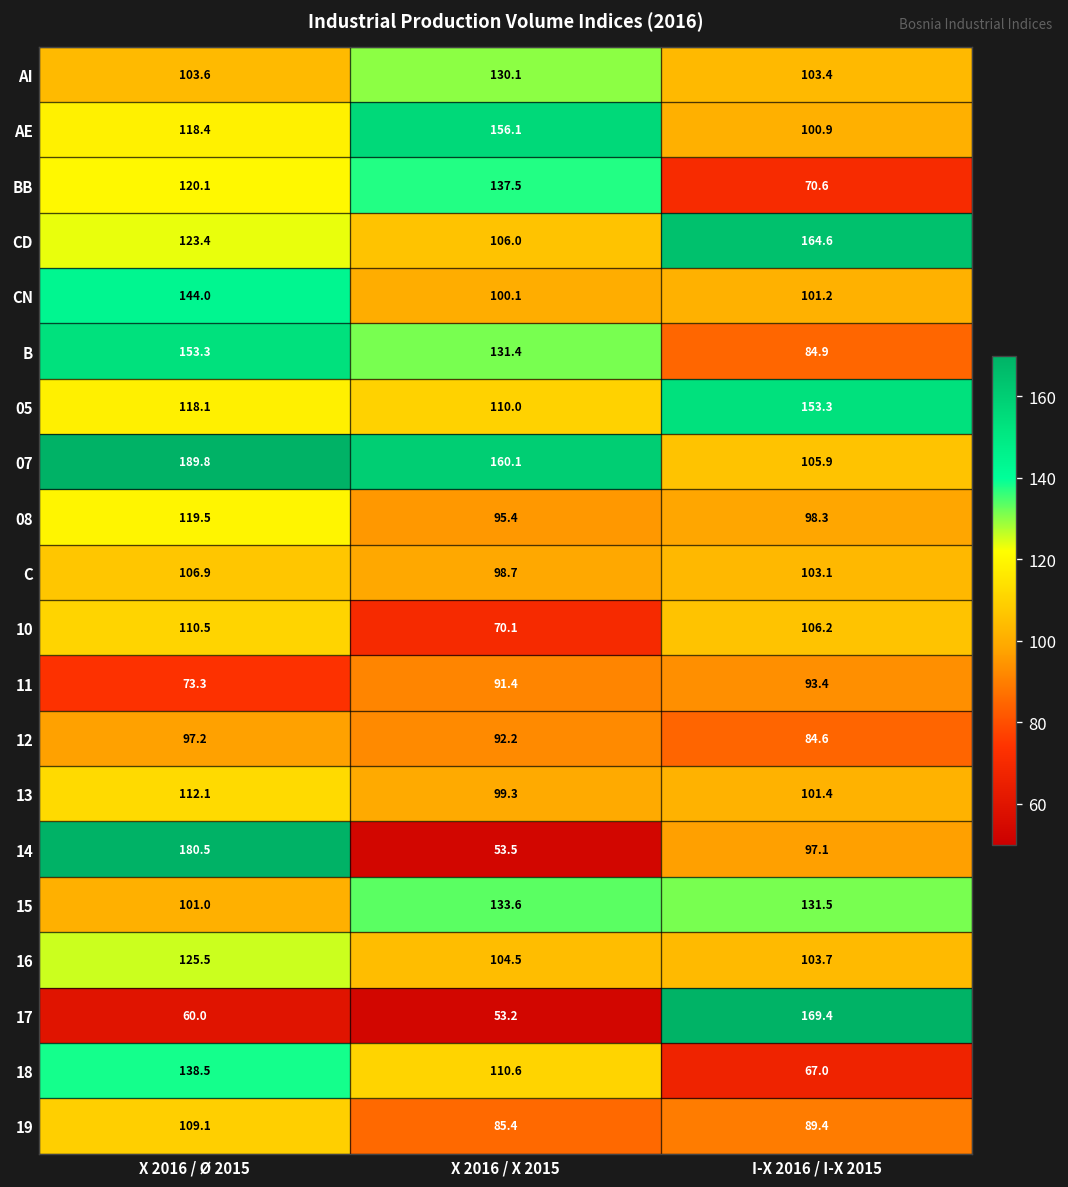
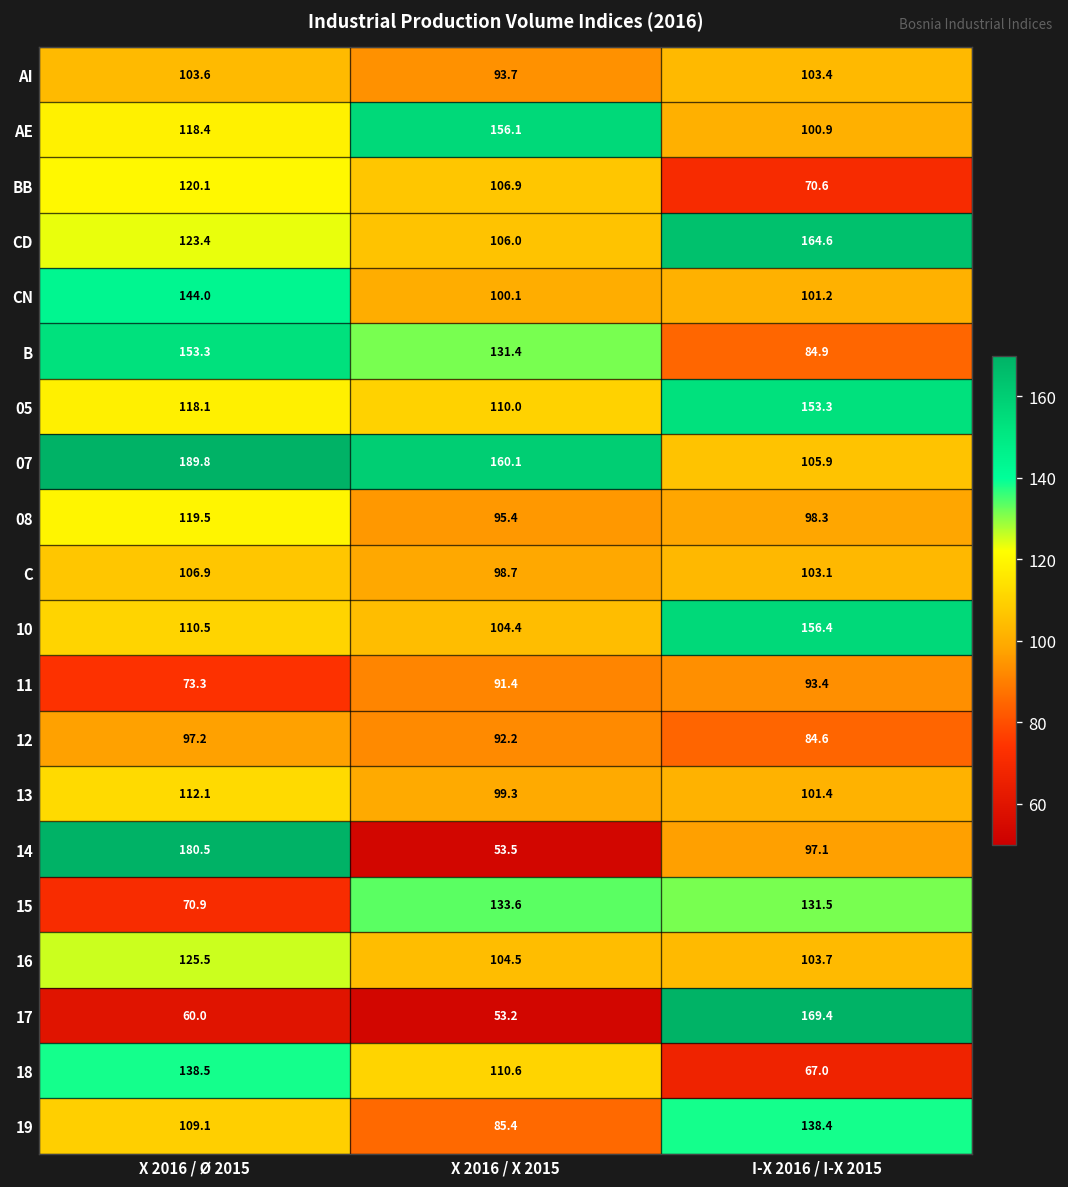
  {
    "AI": {
      "X 2016 / Ø 2015": 103.6,
-     "X 2016 / X 2015": 130.1,
+     "X 2016 / X 2015": 93.7,
      "I-X 2016 / I-X 2015": 103.4
    },
    "AE": {
      "X 2016 / Ø 2015": 118.4,
      "X 2016 / X 2015": 156.1,
      "I-X 2016 / I-X 2015": 100.9
    },
    "BB": {
      "X 2016 / Ø 2015": 120.1,
-     "X 2016 / X 2015": 137.5,
+     "X 2016 / X 2015": 106.9,
      "I-X 2016 / I-X 2015": 70.6
    },
    "CD": {
      "X 2016 / Ø 2015": 123.4,
      "X 2016 / X 2015": 106.0,
      "I-X 2016 / I-X 2015": 164.6
    },
    "CN": {
      "X 2016 / Ø 2015": 144.0,
      "X 2016 / X 2015": 100.1,
      "I-X 2016 / I-X 2015": 101.2
    },
    "B": {
      "X 2016 / Ø 2015": 153.3,
      "X 2016 / X 2015": 131.4,
      "I-X 2016 / I-X 2015": 84.9
    },
    "05": {
      "X 2016 / Ø 2015": 118.1,
      "X 2016 / X 2015": 110.0,
      "I-X 2016 / I-X 2015": 153.3
    },
    "07": {
      "X 2016 / Ø 2015": 189.8,
      "X 2016 / X 2015": 160.1,
      "I-X 2016 / I-X 2015": 105.9
    },
    "08": {
      "X 2016 / Ø 2015": 119.5,
      "X 2016 / X 2015": 95.4,
      "I-X 2016 / I-X 2015": 98.3
    },
    "C": {
      "X 2016 / Ø 2015": 106.9,
      "X 2016 / X 2015": 98.7,
      "I-X 2016 / I-X 2015": 103.1
    },
    "10": {
      "X 2016 / Ø 2015": 110.5,
-     "X 2016 / X 2015": 70.1,
-     "I-X 2016 / I-X 2015": 106.2
+     "X 2016 / X 2015": 104.4,
+     "I-X 2016 / I-X 2015": 156.4
    },
    "11": {
      "X 2016 / Ø 2015": 73.3,
      "X 2016 / X 2015": 91.4,
      "I-X 2016 / I-X 2015": 93.4
    },
    "12": {
      "X 2016 / Ø 2015": 97.2,
      "X 2016 / X 2015": 92.2,
      "I-X 2016 / I-X 2015": 84.6
    },
    "13": {
      "X 2016 / Ø 2015": 112.1,
      "X 2016 / X 2015": 99.3,
      "I-X 2016 / I-X 2015": 101.4
    },
    "14": {
      "X 2016 / Ø 2015": 180.5,
      "X 2016 / X 2015": 53.5,
      "I-X 2016 / I-X 2015": 97.1
    },
    "15": {
-     "X 2016 / Ø 2015": 101.0,
+     "X 2016 / Ø 2015": 70.9,
      "X 2016 / X 2015": 133.6,
      "I-X 2016 / I-X 2015": 131.5
    },
    "16": {
      "X 2016 / Ø 2015": 125.5,
      "X 2016 / X 2015": 104.5,
      "I-X 2016 / I-X 2015": 103.7
    },
    "17": {
      "X 2016 / Ø 2015": 60.0,
      "X 2016 / X 2015": 53.2,
      "I-X 2016 / I-X 2015": 169.4
    },
    "18": {
      "X 2016 / Ø 2015": 138.5,
      "X 2016 / X 2015": 110.6,
      "I-X 2016 / I-X 2015": 67.0
    },
    "19": {
      "X 2016 / Ø 2015": 109.1,
      "X 2016 / X 2015": 85.4,
-     "I-X 2016 / I-X 2015": 89.4
+     "I-X 2016 / I-X 2015": 138.4
    }
  }
